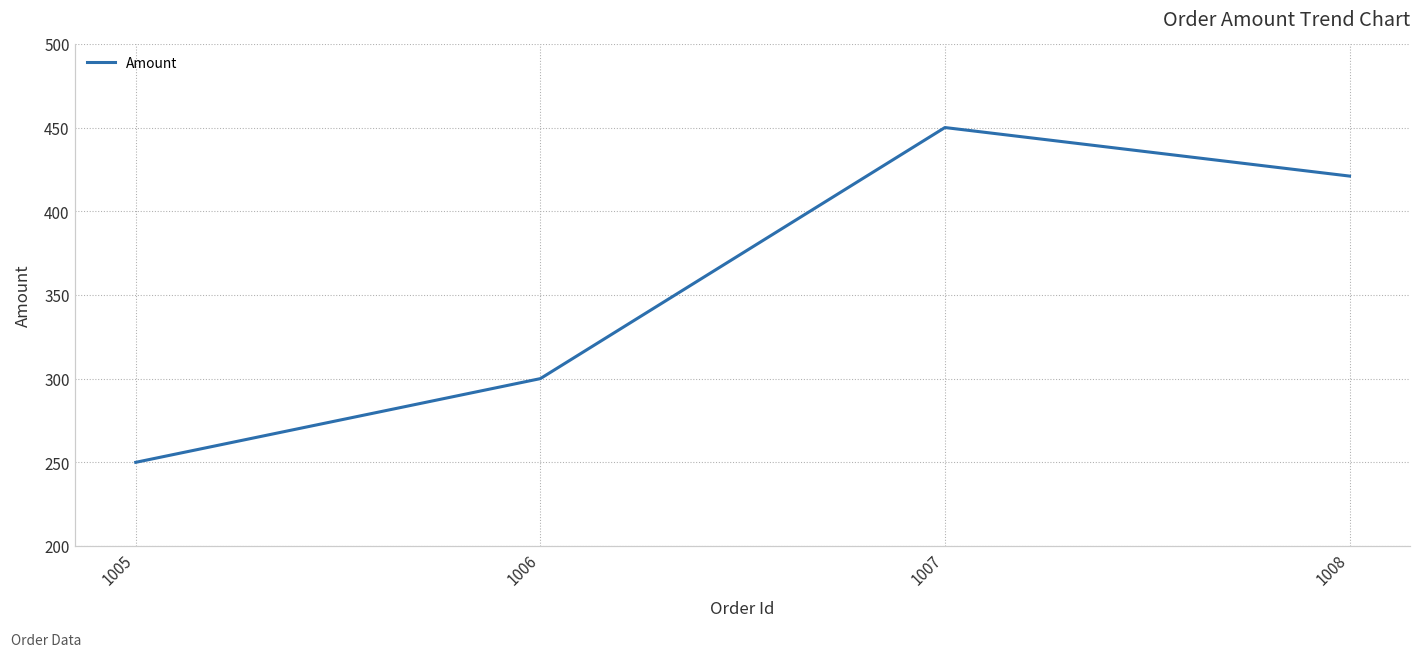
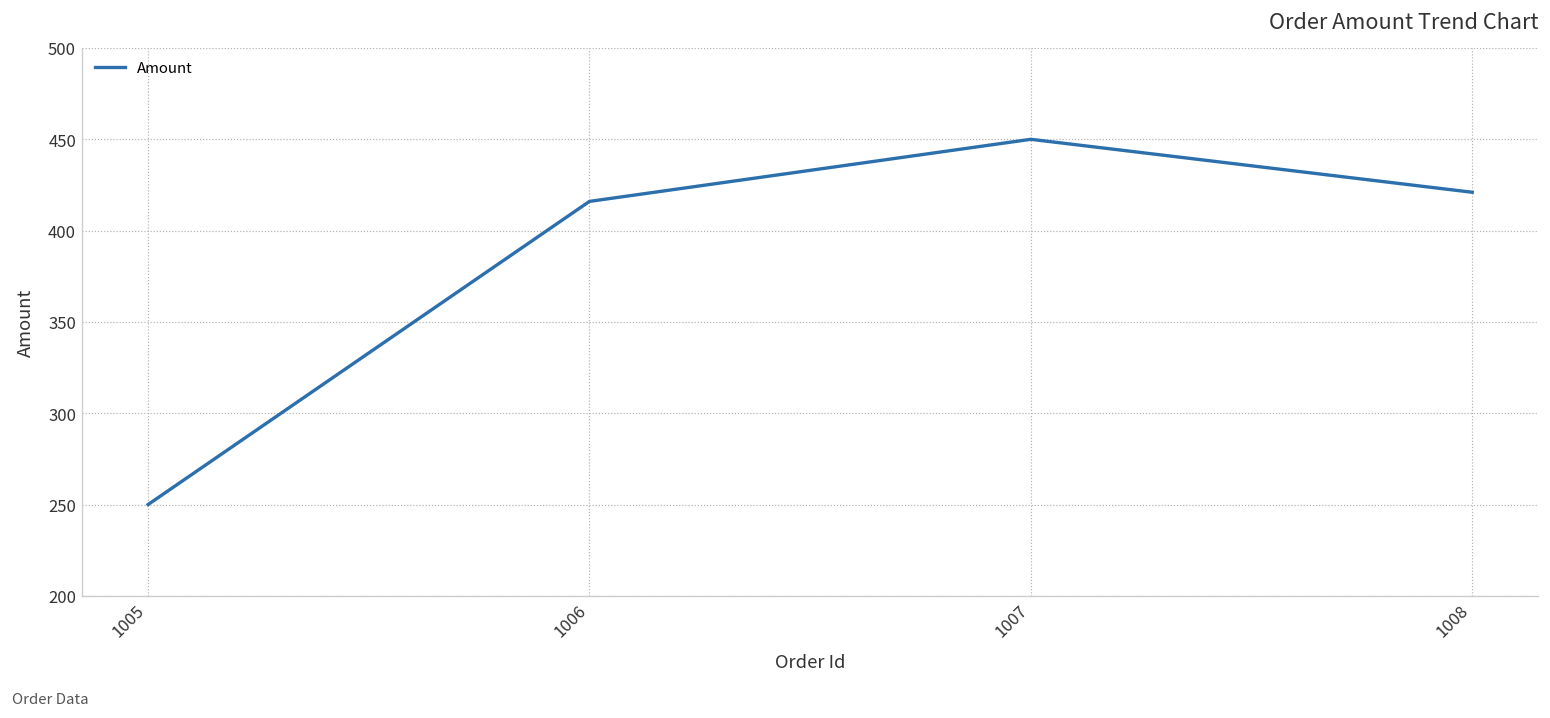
  {
    "1005": 250,
-   "1006": 300,
+   "1006": 416,
    "1007": 450,
    "1008": 421
  }
